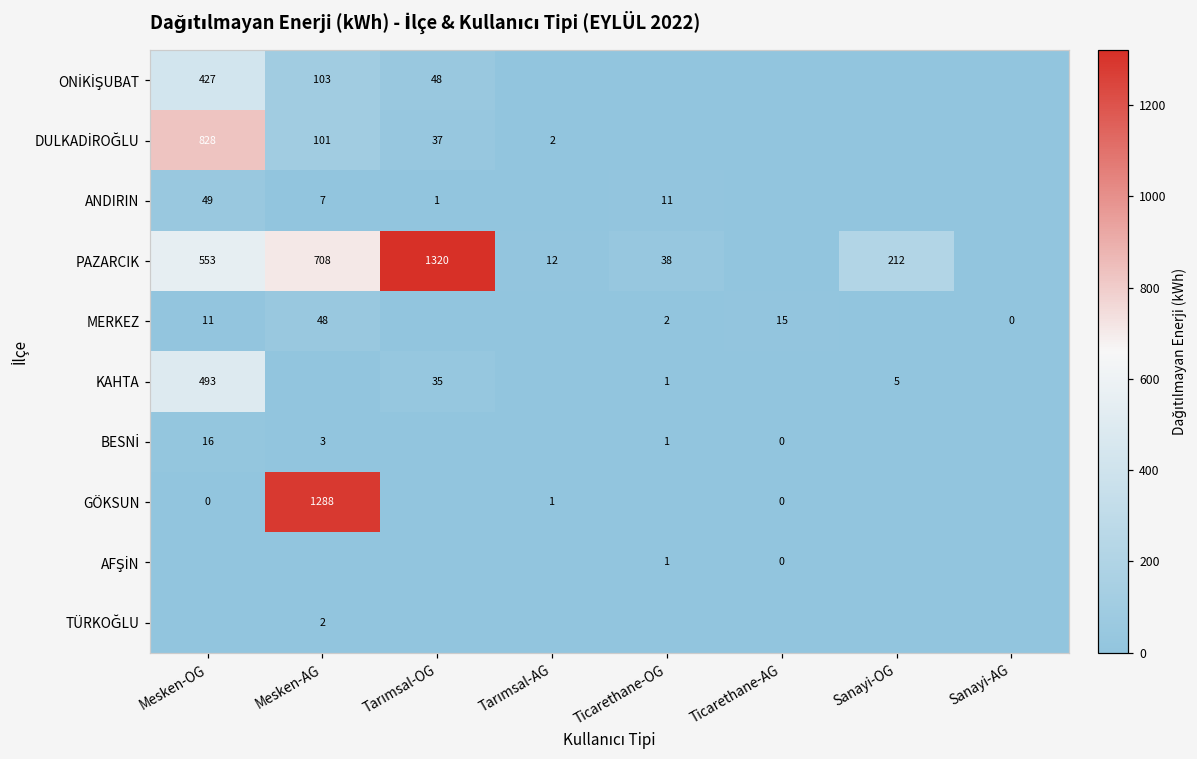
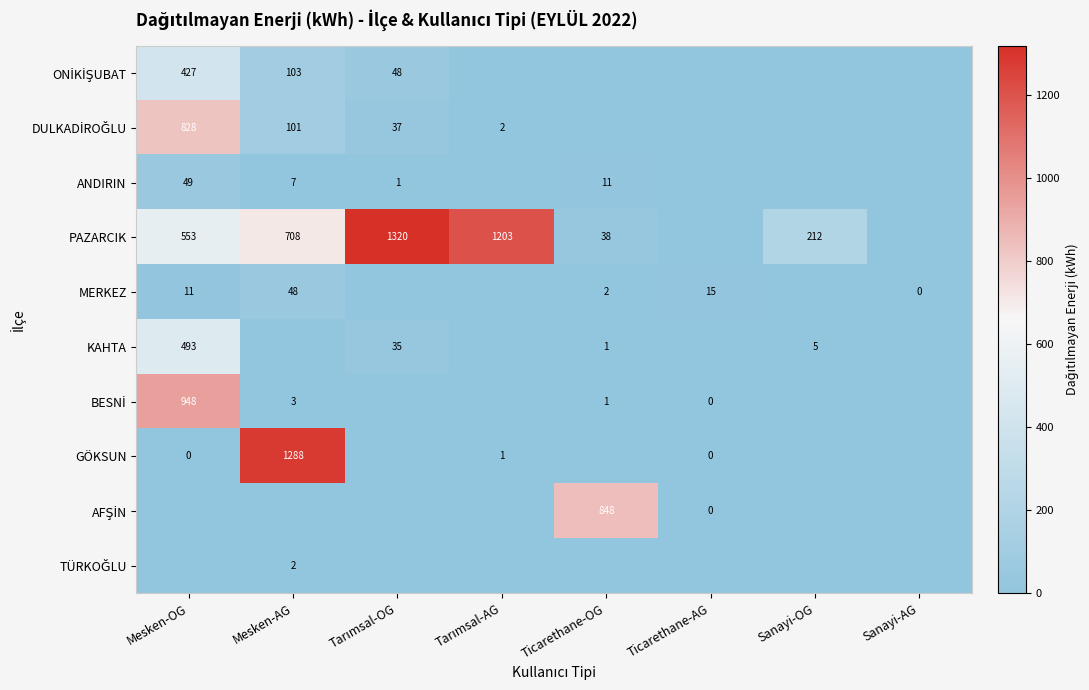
  {
    "ONİKİŞUBAT": {
      "Mesken-OG": 427,
      "Mesken-AG": 103,
      "Tarımsal-OG": 48
    },
    "DULKADİROĞLU": {
      "Mesken-OG": 828,
      "Mesken-AG": 101,
      "Tarımsal-OG": 37,
      "Tarımsal-AG": 2
    },
    "ANDIRIN": {
      "Mesken-OG": 49,
      "Mesken-AG": 7,
      "Tarımsal-OG": 1,
      "Ticarethane-OG": 11
    },
    "PAZARCIK": {
      "Mesken-OG": 553,
      "Mesken-AG": 708,
      "Tarımsal-OG": 1320,
-     "Tarımsal-AG": 12,
+     "Tarımsal-AG": 1203,
      "Ticarethane-OG": 38,
      "Sanayi-OG": 212
    },
    "MERKEZ": {
      "Mesken-OG": 11,
      "Mesken-AG": 48,
      "Ticarethane-OG": 2,
      "Ticarethane-AG": 15,
      "Sanayi-AG": 0
    },
    "KAHTA": {
      "Mesken-OG": 493,
      "Tarımsal-OG": 35,
      "Ticarethane-OG": 1,
      "Sanayi-OG": 5
    },
    "BESNİ": {
-     "Mesken-OG": 16,
+     "Mesken-OG": 948,
      "Mesken-AG": 3,
      "Ticarethane-OG": 1,
      "Ticarethane-AG": 0
    },
    "GÖKSUN": {
      "Mesken-OG": 0,
      "Mesken-AG": 1288,
      "Tarımsal-AG": 1,
      "Ticarethane-AG": 0
    },
    "AFŞİN": {
-     "Ticarethane-OG": 1,
+     "Ticarethane-OG": 848,
      "Ticarethane-AG": 0
    },
    "TÜRKOĞLU": {
      "Mesken-AG": 2
    }
  }
